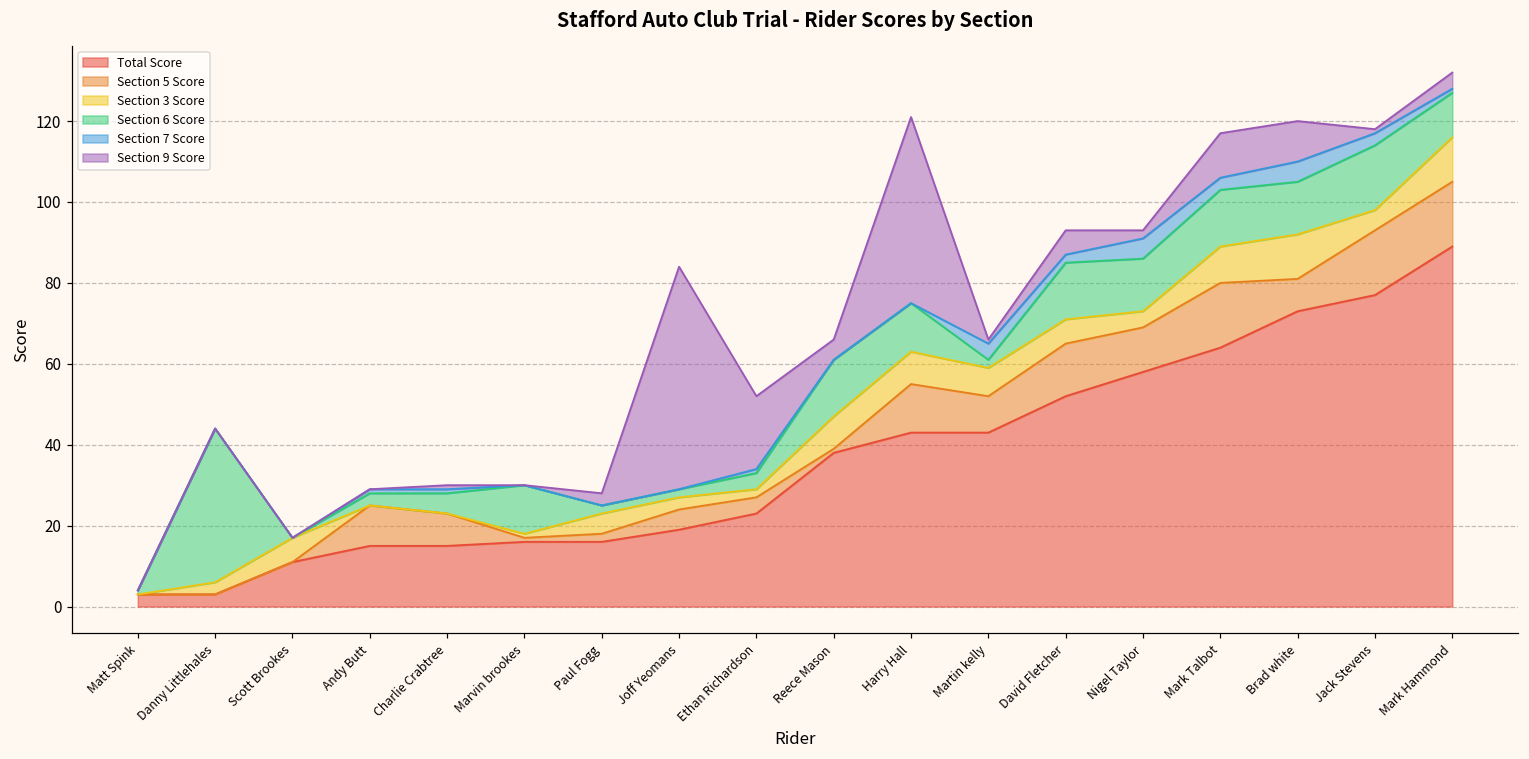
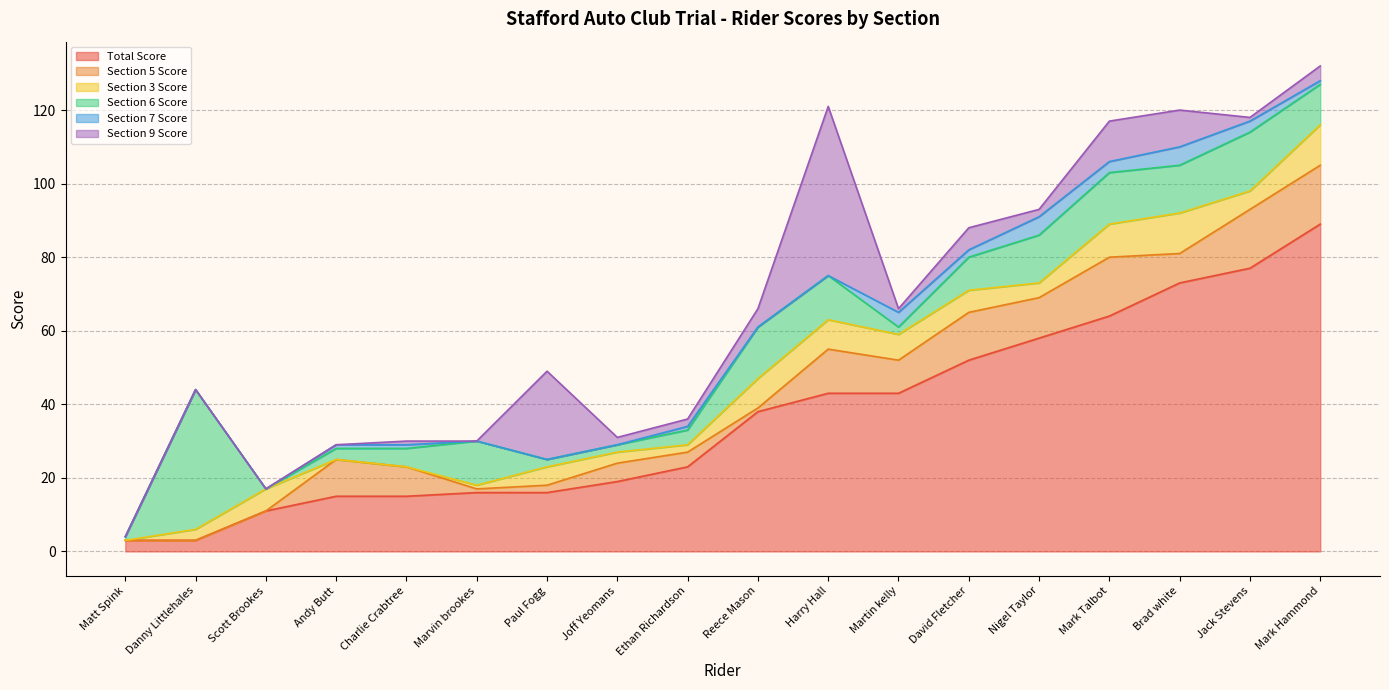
  {
    "Section 6 Score": {
      "Andy Butt": 3,
      "Charlie Crabtree": 5,
      "Ethan Richardson": 4,
      "Martin kelly": 2,
-     "David Fletcher": 14,
+     "David Fletcher": 9,
      "Nigel Taylor": 13,
      "Mark Talbot": 14,
      "Brad white": 13,
      "Jack Stevens": 16,
      "Mark Hammond": 11
    },
    "Section 7 Score": {
      "Charlie Crabtree": 1,
      "Ethan Richardson": 1,
      "Martin kelly": 4,
      "David Fletcher": 2,
      "Nigel Taylor": 5,
      "Mark Talbot": 3,
      "Brad white": 5,
      "Jack Stevens": 3,
      "Mark Hammond": 1
    },
    "Section 9 Score": {
      "Charlie Crabtree": 1,
-     "Paul Fogg": 3,
-     "Joff Yeomans": 55,
-     "Ethan Richardson": 18,
+     "Paul Fogg": 24,
+     "Joff Yeomans": 2,
+     "Ethan Richardson": 2,
      "Reece Mason": 5,
      "Harry Hall": 46,
      "Martin kelly": 1,
      "David Fletcher": 6,
      "Nigel Taylor": 2,
      "Mark Talbot": 11,
      "Brad white": 10,
      "Jack Stevens": 1,
      "Mark Hammond": 4
    }
  }
